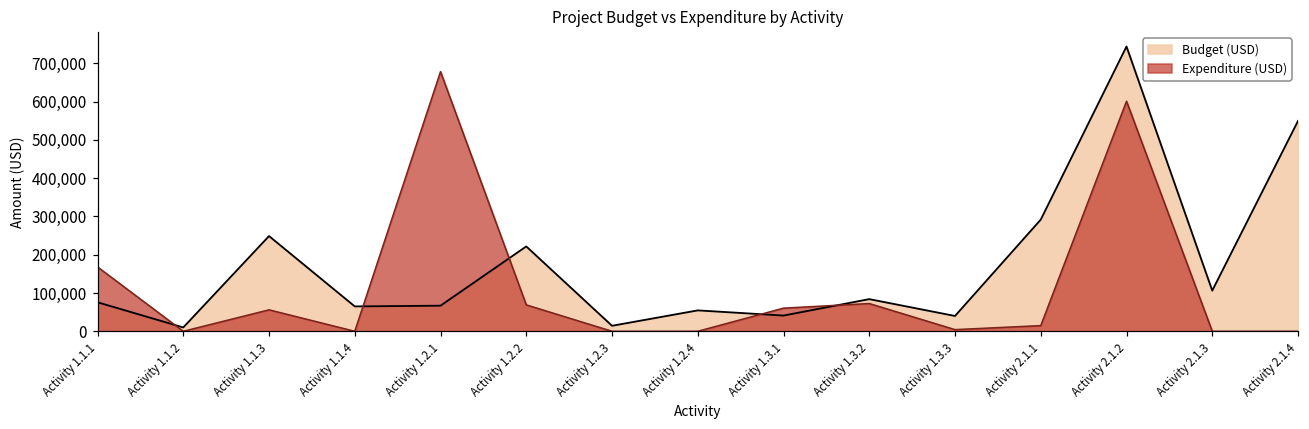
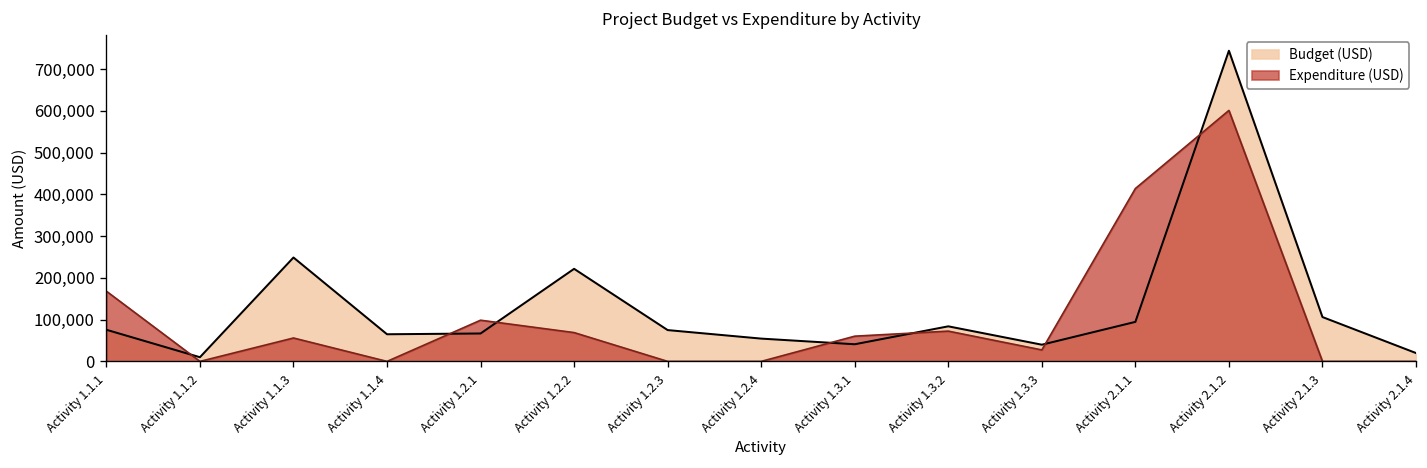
  {
    "Budget (USD)": {
      "Activity 1.1.1": "80,000",
      "Activity 1.1.2": "10,000",
      "Activity 1.1.3": "250,000",
      "Activity 1.1.4": "70,000",
      "Activity 1.2.1": "70,000",
      "Activity 1.2.2": "220,000",
-     "Activity 1.2.3": "10,000",
+     "Activity 1.2.3": "80,000",
      "Activity 1.2.4": "50,000",
      "Activity 1.3.1": "40,000",
      "Activity 1.3.2": "80,000",
      "Activity 1.3.3": "40,000",
-     "Activity 2.1.1": "290,000",
+     "Activity 2.1.1": "90,000",
      "Activity 2.1.2": "740,000",
      "Activity 2.1.3": "110,000",
-     "Activity 2.1.4": "550,000"
+     "Activity 2.1.4": "20,000"
    },
    "Expenditure (USD)": {
      "Activity 1.1.1": "170,000",
      "Activity 1.1.2": "0",
      "Activity 1.1.3": "60,000",
      "Activity 1.1.4": "0",
-     "Activity 1.2.1": "680,000",
+     "Activity 1.2.1": "100,000",
      "Activity 1.2.2": "70,000",
      "Activity 1.2.3": "0",
      "Activity 1.2.4": "0",
      "Activity 1.3.1": "60,000",
      "Activity 1.3.2": "70,000",
-     "Activity 1.3.3": "0",
-     "Activity 2.1.1": "10,000",
+     "Activity 1.3.3": "30,000",
+     "Activity 2.1.1": "410,000",
      "Activity 2.1.2": "600,000",
      "Activity 2.1.3": "0",
      "Activity 2.1.4": "0"
    }
  }
